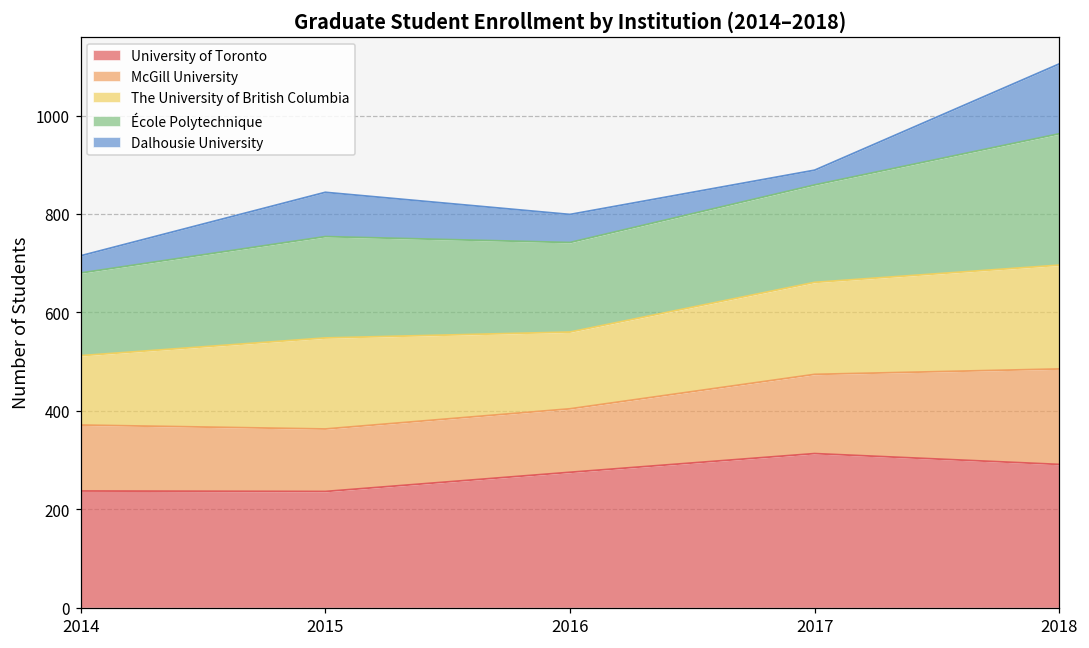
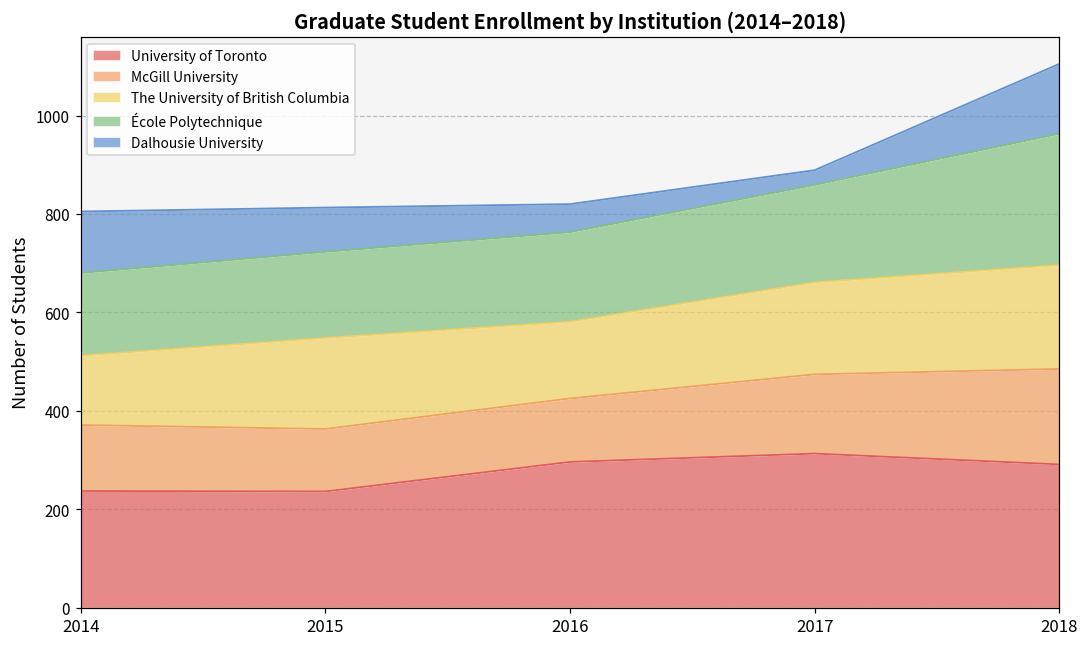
  {
    "University of Toronto": {
      "2014": 240,
      "2015": 240,
-     "2016": 280,
+     "2016": 300,
      "2017": 310,
      "2018": 290
    },
    "École Polytechnique": {
      "2014": 170,
-     "2015": 210,
+     "2015": 180,
      "2016": 180,
      "2017": 200,
      "2018": 270
    },
    "Dalhousie University": {
-     "2014": 40,
+     "2014": 130,
      "2015": 90,
      "2016": 60,
      "2017": 30,
      "2018": 140
    }
  }
